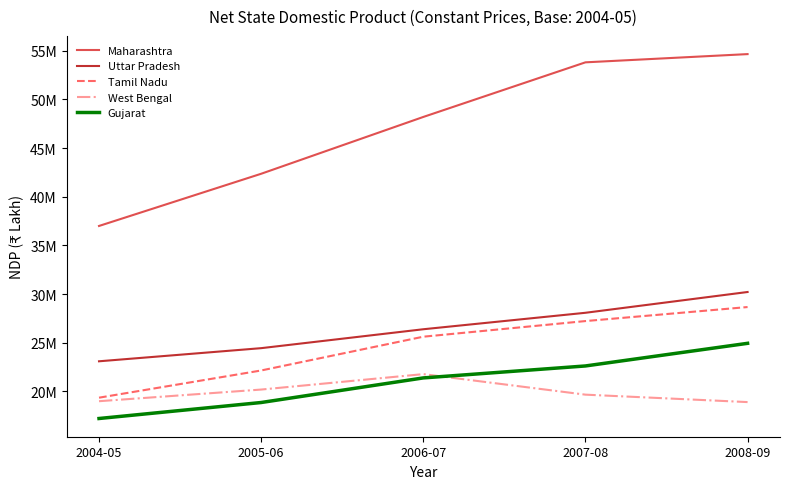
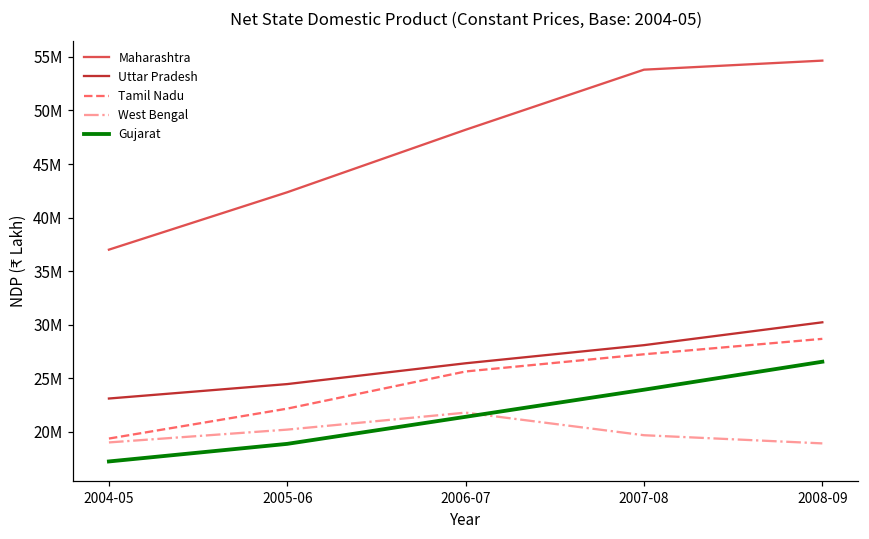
  {
    "West Bengal": {
      "2004-05": 19000000,
      "2005-06": 20000000,
      "2006-07": 22000000,
      "2007-08": 20000000,
      "2008-09": 19000000
    },
    "Gujarat": {
      "2004-05": 17000000,
      "2005-06": 19000000,
      "2006-07": 21000000,
-     "2007-08": 23000000,
-     "2008-09": 25000000
+     "2007-08": 24000000,
+     "2008-09": 27000000
    }
  }
